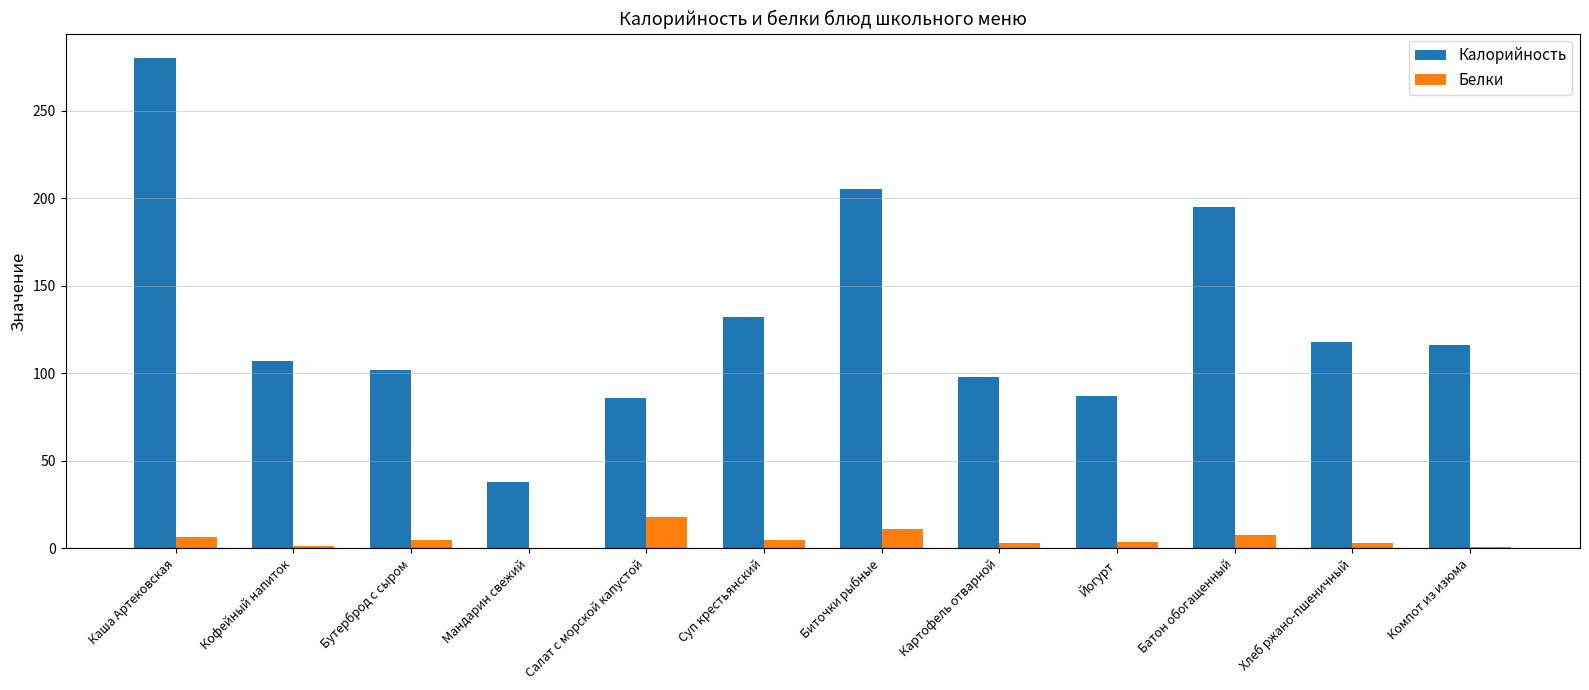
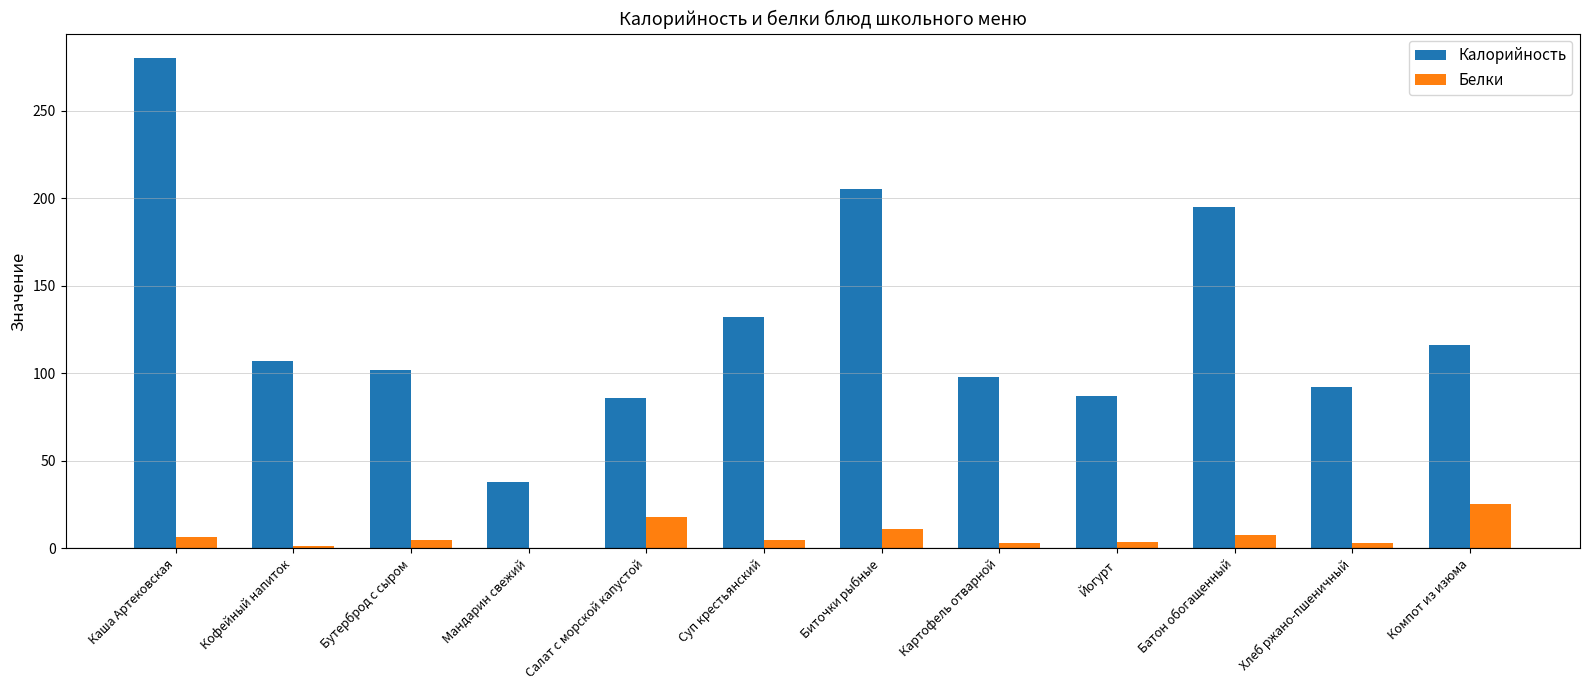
  {
    "Калорийность": {
      "Каша Артековская": 280,
      "Кофейный напиток": 107,
      "Бутерброд с сыром": 102,
      "Мандарин свежий": 38,
      "Салат с морской капустой": 86,
      "Суп крестьянский": 132,
      "Биточки рыбные": 205,
      "Картофель отварной": 98,
      "Йогурт": 87,
      "Батон обогащенный": 195,
-     "Хлеб ржано-пшеничный": 118,
+     "Хлеб ржано-пшеничный": 92,
      "Компот из изюма": 116
    },
    "Белки": {
      "Каша Артековская": 6,
      "Кофейный напиток": 2,
      "Бутерброд с сыром": 5,
      "Салат с морской капустой": 18,
      "Суп крестьянский": 5,
      "Биточки рыбные": 11,
      "Картофель отварной": 3,
      "Йогурт": 4,
      "Батон обогащенный": 8,
      "Хлеб ржано-пшеничный": 3,
-     "Компот из изюма": 1
+     "Компот из изюма": 26
    }
  }
